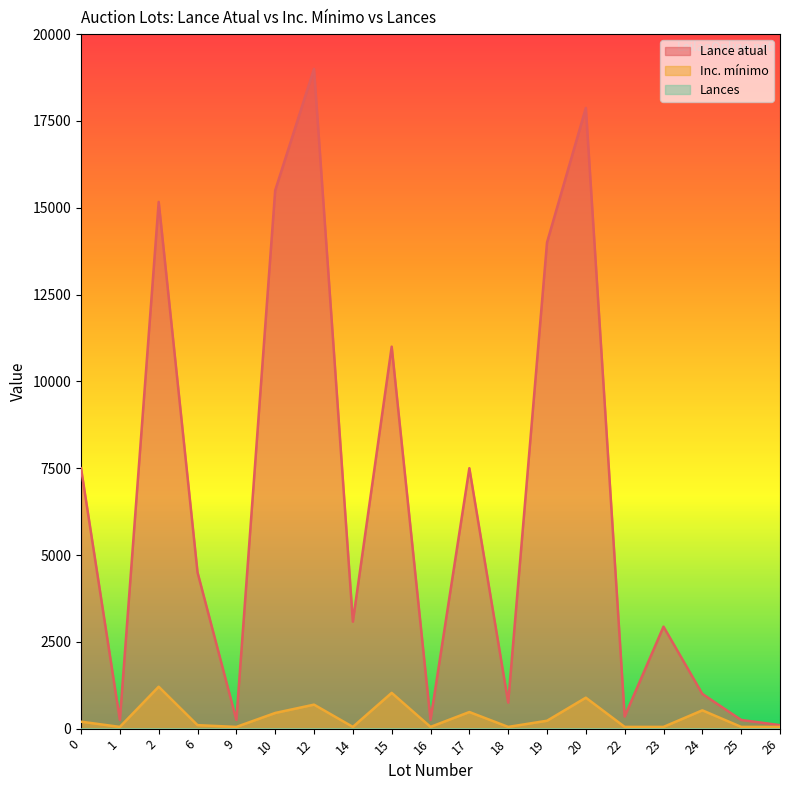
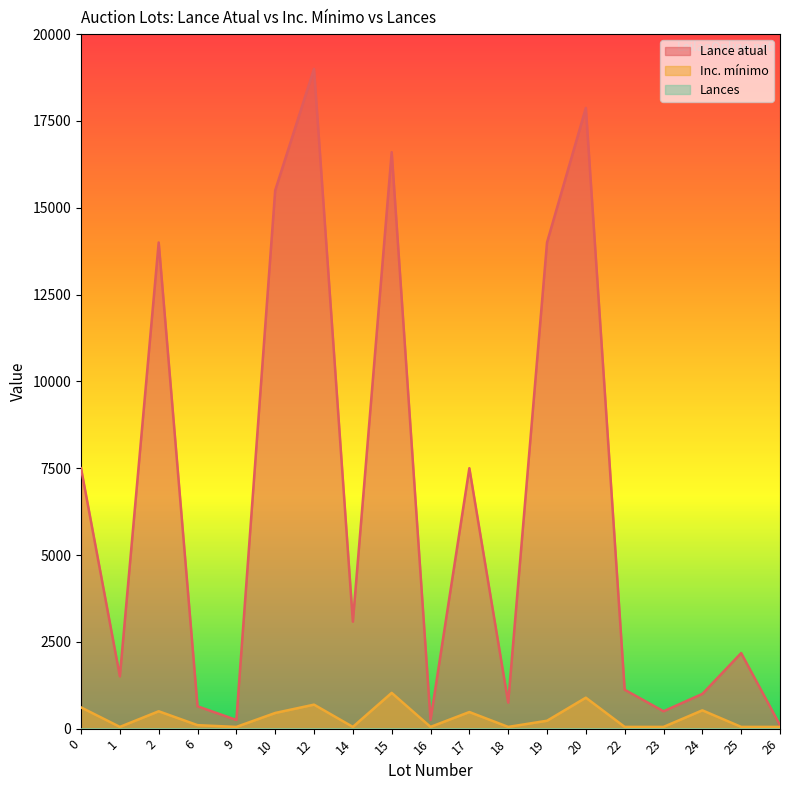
  {
    "Lance atual": {
      "0": 7500,
-     "1": 300,
-     "2": 15200,
-     "6": 4500,
+     "1": 1500,
+     "2": 14000,
+     "6": 600,
      "9": 300,
      "10": 15500,
      "12": 19000,
      "14": 3100,
-     "15": 11000,
+     "15": 16600,
      "16": 300,
      "17": 7500,
      "18": 800,
      "19": 14000,
      "20": 17900,
-     "22": 400,
-     "23": 2900,
+     "22": 1100,
+     "23": 500,
      "24": 1000,
-     "25": 300
+     "25": 2200
    },
    "Inc. mínimo": {
-     "0": 200,
-     "2": 1200,
+     "0": 600,
+     "2": 500,
      "6": 100,
      "10": 500,
      "12": 700,
      "15": 1000,
      "17": 500,
      "19": 200,
      "20": 900,
      "24": 500
    },
    "Lances": {
      "0": 0,
      "2": 0,
      "6": 0,
      "10": 0,
      "12": 0,
      "15": 0,
      "17": 0,
      "19": 0,
      "20": 0,
      "24": 0
    }
  }
